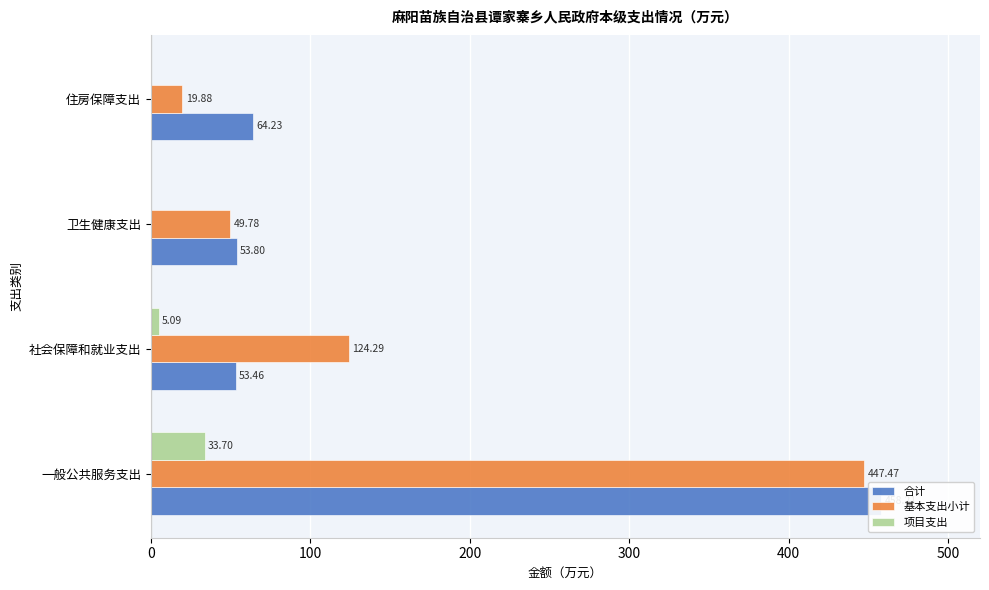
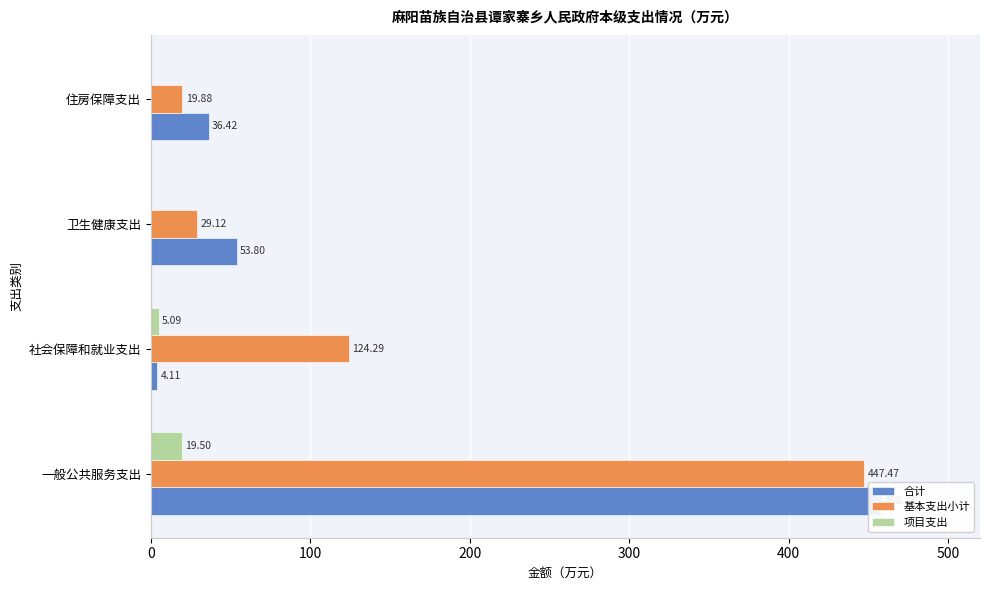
  {
    "合计": {
-     "住房保障支出": 64.23,
+     "住房保障支出": 36.42,
      "卫生健康支出": 53.80,
-     "社会保障和就业支出": 53.46
+     "社会保障和就业支出": 4.11
    },
    "基本支出小计": {
      "住房保障支出": 19.88,
-     "卫生健康支出": 49.78,
+     "卫生健康支出": 29.12,
      "社会保障和就业支出": 124.29,
      "一般公共服务支出": 447.47
    },
    "项目支出": {
      "社会保障和就业支出": 5.09,
-     "一般公共服务支出": 33.70
+     "一般公共服务支出": 19.50
    }
  }
